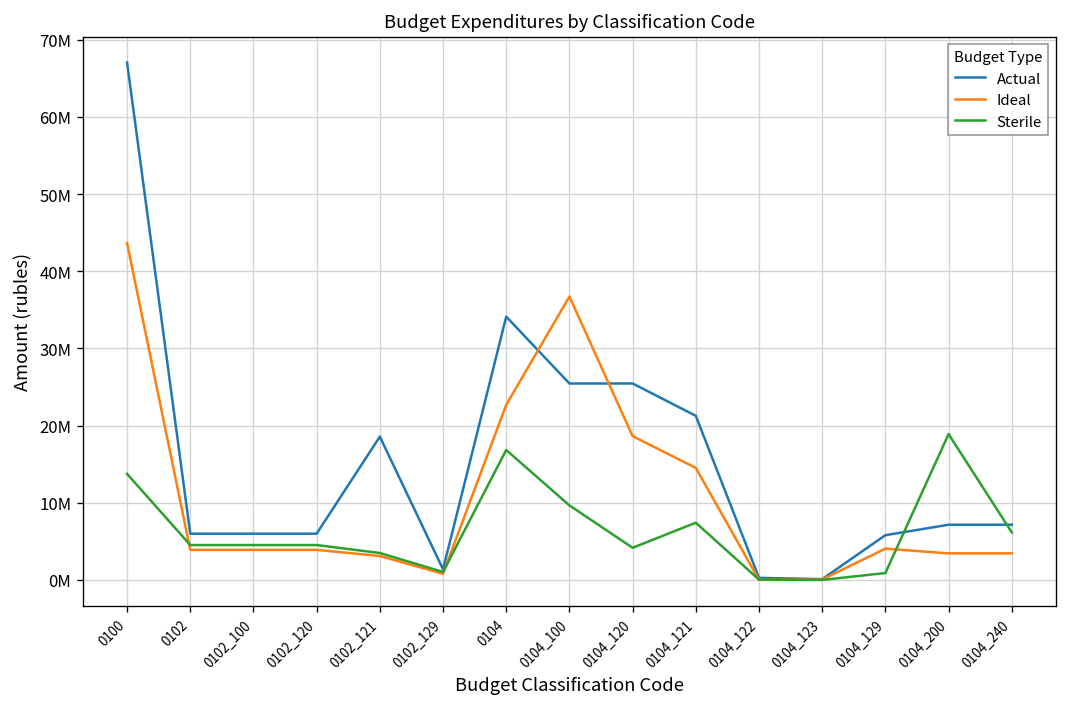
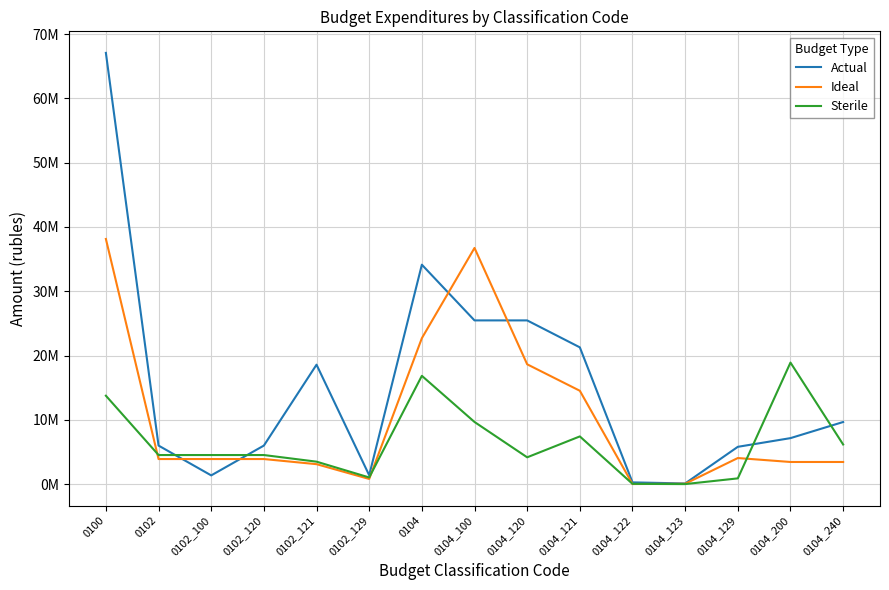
  {
    "Actual": {
      "0100": 67000000,
      "0102": 6000000,
-     "0102_100": 6000000,
+     "0102_100": 1000000,
      "0102_120": 6000000,
      "0102_121": 19000000,
      "0104": 34000000,
      "0104_100": 25000000,
      "0104_120": 25000000,
      "0104_121": 21000000,
      "0104_129": 6000000,
      "0104_200": 7000000,
-     "0104_240": 7000000
+     "0104_240": 10000000
    },
    "Ideal": {
-     "0100": 44000000,
+     "0100": 38000000,
      "0102": 4000000,
      "0102_100": 4000000,
      "0102_120": 4000000,
      "0104": 23000000,
      "0104_100": 37000000,
      "0104_120": 19000000,
      "0104_121": 15000000,
      "0104_129": 4000000,
      "0104_200": 3000000,
      "0104_240": 3000000
    },
    "Sterile": {
      "0100": 14000000,
      "0102": 5000000,
      "0102_100": 5000000,
      "0102_120": 5000000,
      "0104": 17000000,
      "0104_100": 10000000,
      "0104_120": 4000000,
      "0104_121": 7000000,
      "0104_129": 1000000,
      "0104_200": 19000000,
      "0104_240": 6000000
    }
  }
